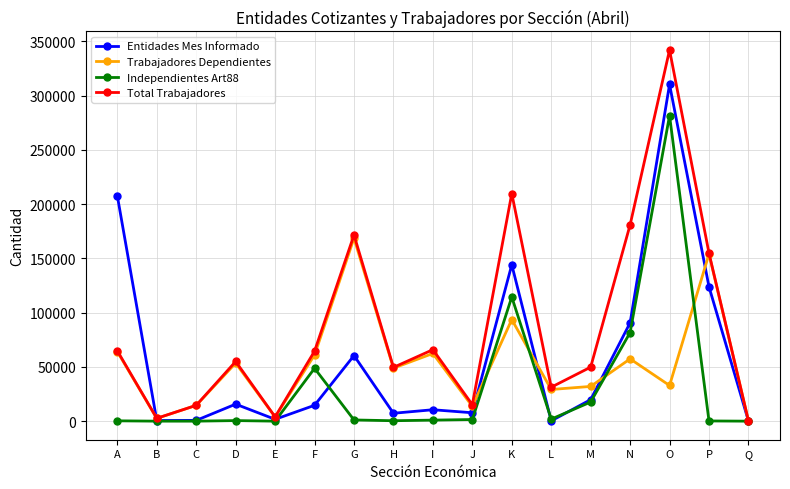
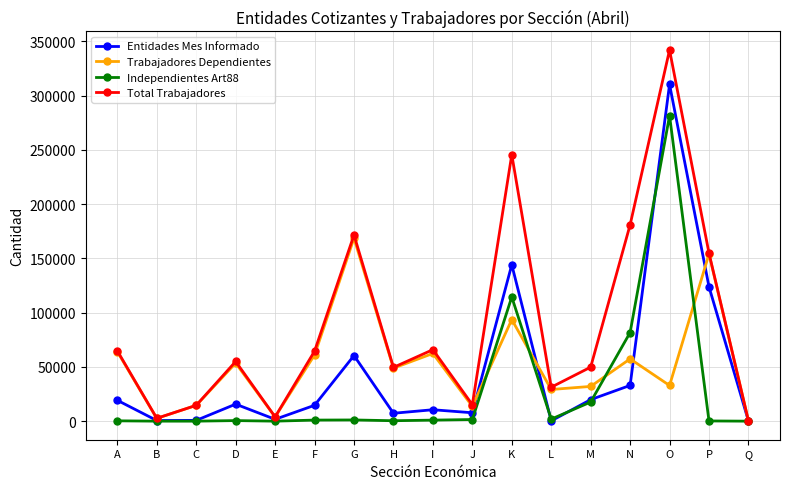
  {
    "Entidades Mes Informado": {
-     "A": 208000,
+     "A": 19000,
      "D": 16000,
      "F": 15000,
      "G": 60000,
      "H": 7000,
      "I": 11000,
      "J": 8000,
      "K": 144000,
-     "N": 91000,
+     "N": 33000,
      "O": 310000,
      "P": 124000
    },
    "Trabajadores Dependientes": {
      "F": 61000,
      "G": 169000,
      "I": 62000,
      "K": 94000,
      "M": 32000,
      "N": 57000,
      "O": 33000
    },
    "Independientes Art88": {
      "A": 0,
      "D": 1000,
-     "F": 49000,
+     "F": 1000,
      "G": 1000,
      "H": 0,
      "I": 1000,
      "J": 2000,
      "K": 114000,
      "N": 82000,
      "O": 282000,
      "P": 0
    },
    "Total Trabajadores": {
      "F": 65000,
      "G": 172000,
      "I": 66000,
-     "K": 210000,
+     "K": 246000,
      "M": 50000,
      "N": 181000,
      "O": 342000
    }
  }
